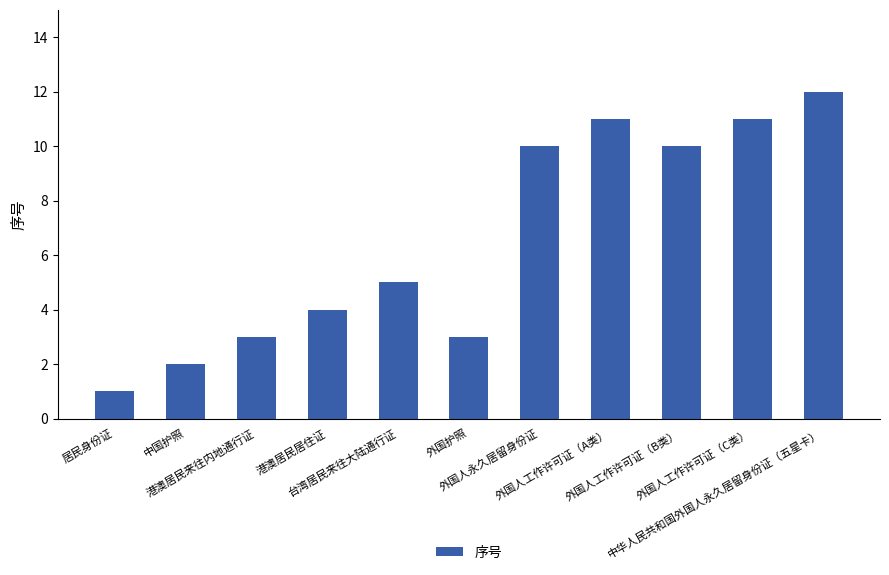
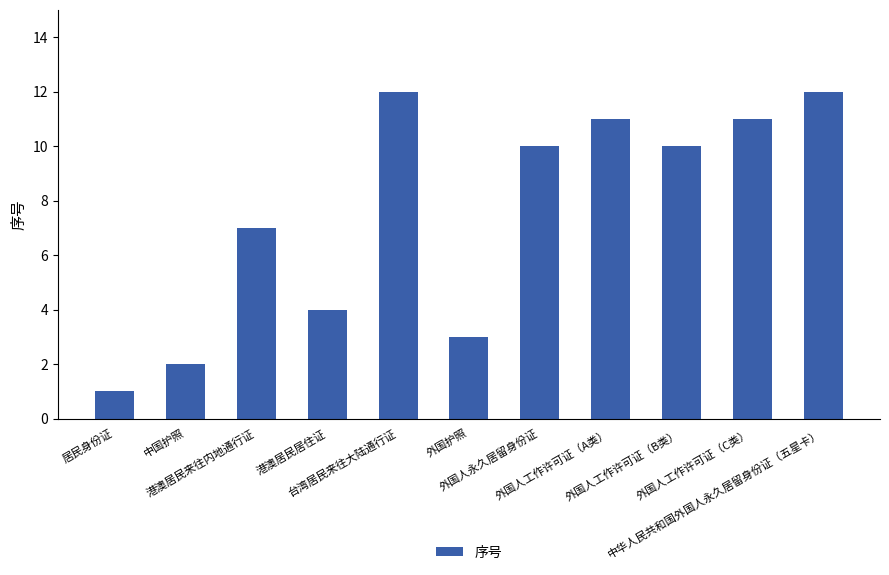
  {
    "居民身份证": 1,
    "中国护照": 2,
-   "港澳居民来往内地通行证": 3,
+   "港澳居民来往内地通行证": 7,
    "港澳居民居住证": 4,
-   "台湾居民来往大陆通行证": 5,
+   "台湾居民来往大陆通行证": 12,
    "外国护照": 3,
    "外国人永久居留身份证": 10,
    "外国人工作许可证（A类）": 11,
    "外国人工作许可证（B类）": 10,
    "外国人工作许可证（C类）": 11,
    "中华人民共和国外国人永久居留身份证（五星卡）": 12
  }
